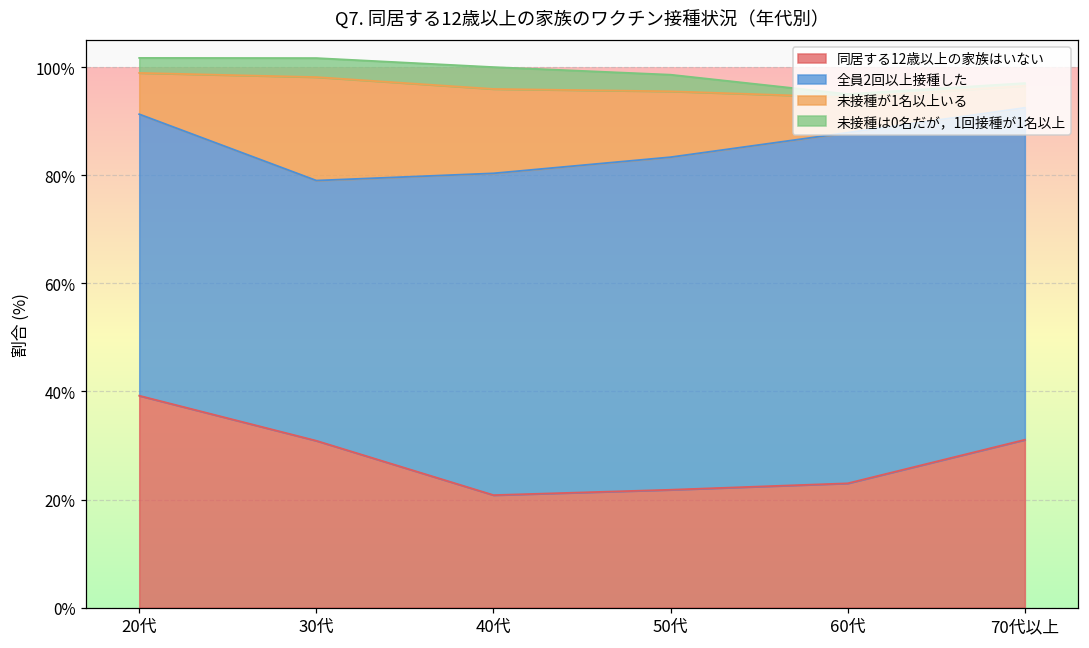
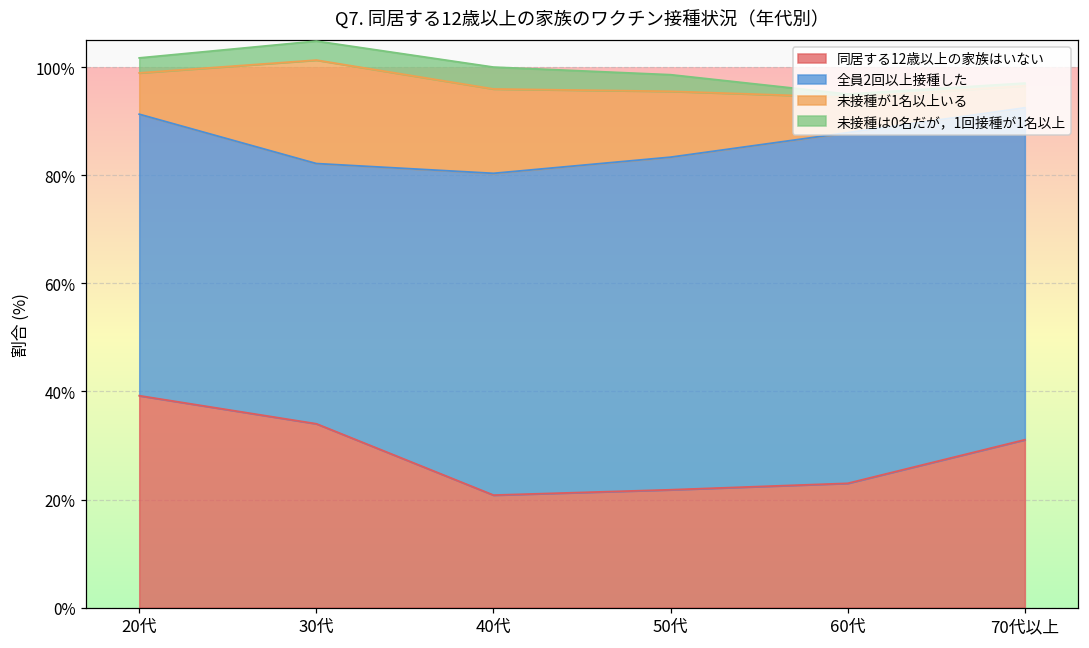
  {
    "同居する12歳以上の家族はいない": {
      "20代": "39%",
-     "30代": "31%",
+     "30代": "34%",
      "40代": "21%",
      "50代": "22%",
      "60代": "23%",
      "70代以上": "31%"
    },
    "全員2回以上接種した": {
      "20代": "52%",
      "30代": "48%",
      "40代": "60%",
      "50代": "62%"
    },
    "未接種が1名以上いる": {
      "20代": "8%",
      "30代": "19%",
      "40代": "16%",
      "50代": "12%"
    },
    "未接種は0名だが，1回接種が1名以上": {
      "20代": "3%",
      "30代": "4%",
      "40代": "4%",
      "50代": "3%"
    }
  }
